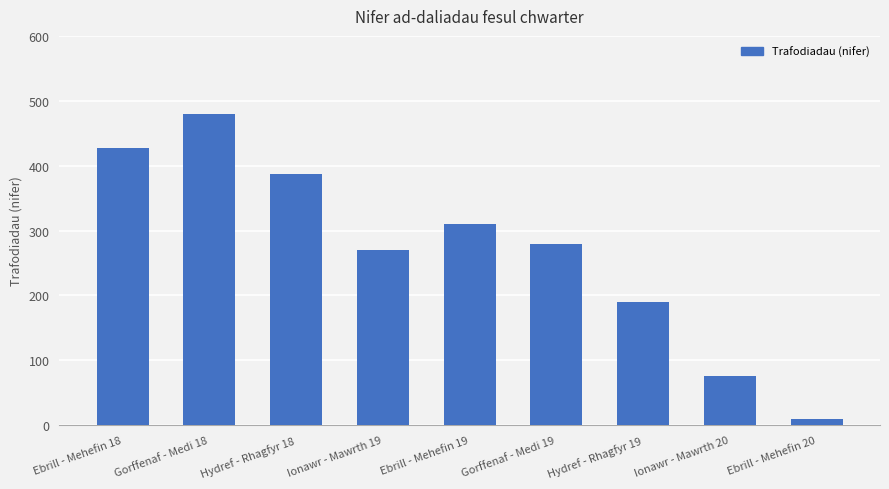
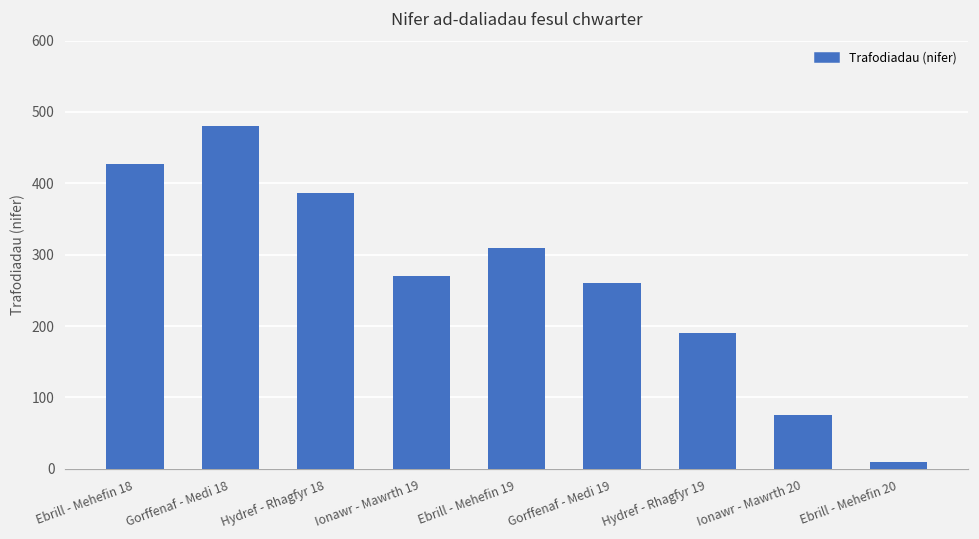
  {
    "Ebrill - Mehefin 18": 430,
    "Gorffenaf - Medi 18": 480,
    "Hydref - Rhagfyr 18": 390,
    "Ionawr - Mawrth 19": 270,
    "Ebrill - Mehefin 19": 310,
-   "Gorffenaf - Medi 19": 280,
+   "Gorffenaf - Medi 19": 260,
    "Hydref - Rhagfyr 19": 190,
    "Ionawr - Mawrth 20": 80,
    "Ebrill - Mehefin 20": 10
  }
